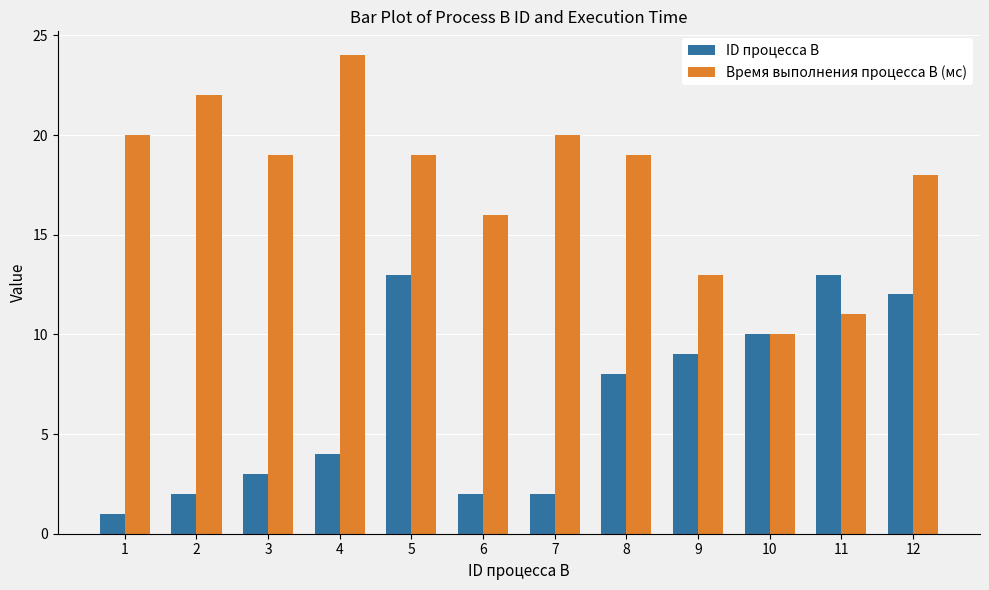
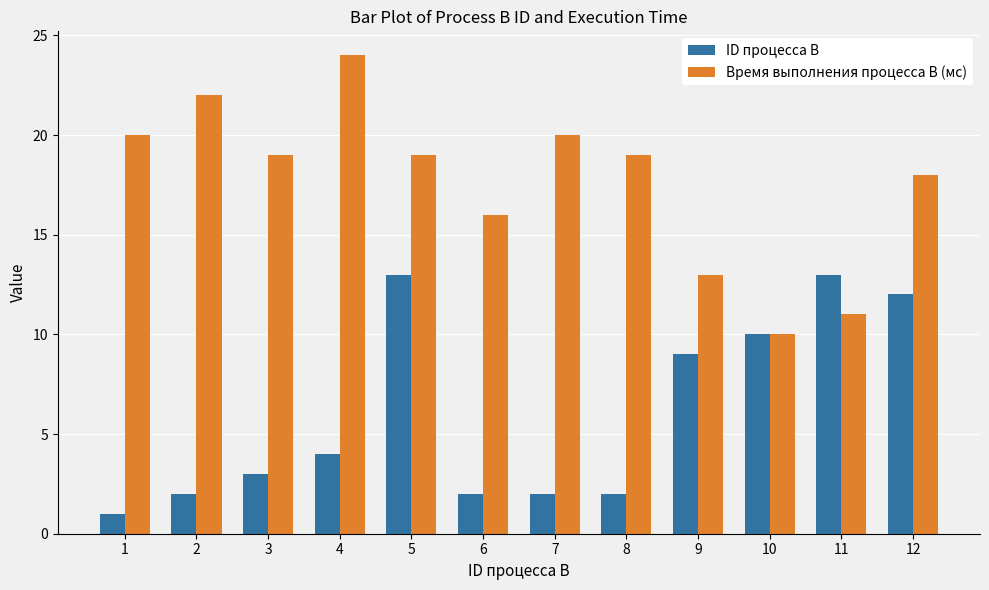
  {
    "ID процесса B": {
      "1": 1,
      "2": 2,
      "3": 3,
      "4": 4,
      "5": 13,
      "6": 2,
      "7": 2,
-     "8": 8,
+     "8": 2,
      "9": 9,
      "10": 10,
      "11": 13,
      "12": 12
    },
    "Время выполнения процесса B (мс)": {
      "1": 20,
      "2": 22,
      "3": 19,
      "4": 24,
      "5": 19,
      "6": 16,
      "7": 20,
      "8": 19,
      "9": 13,
      "10": 10,
      "11": 11,
      "12": 18
    }
  }
